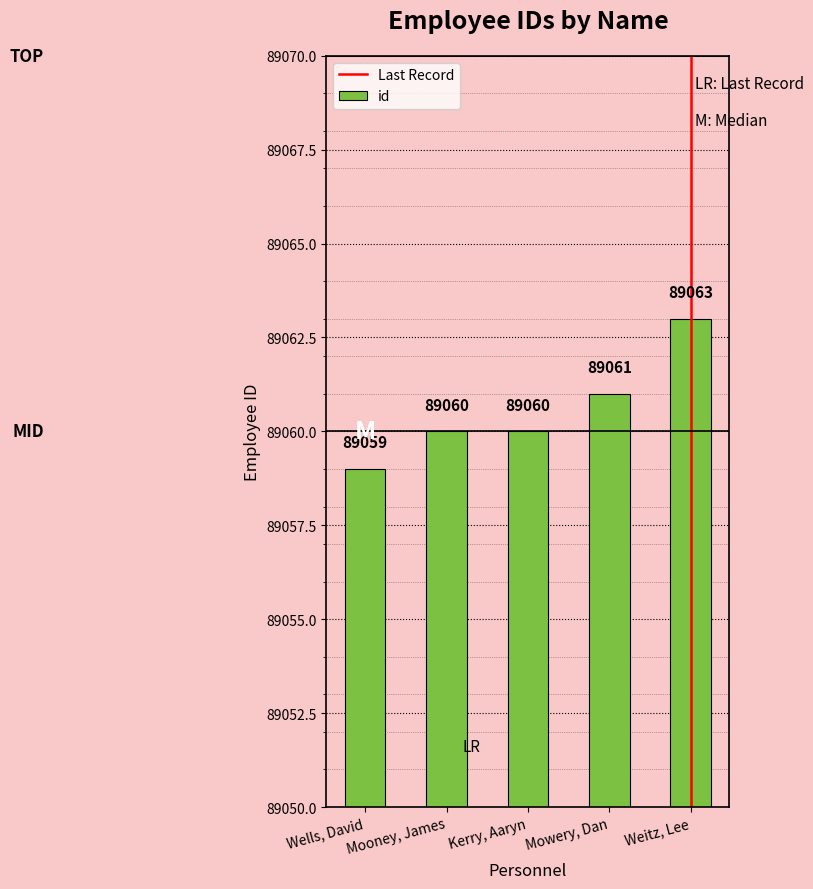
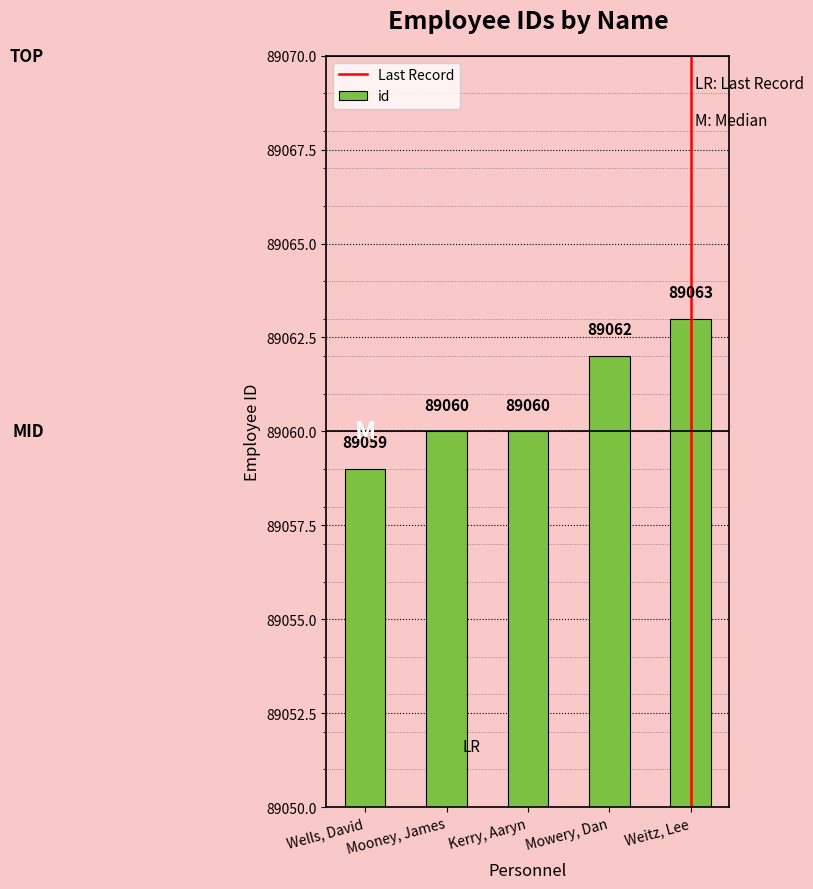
  {
    "Mooney, James": 89060,
    "Kerry, Aaryn": 89060,
-   "Mowery, Dan": 89061,
+   "Mowery, Dan": 89062,
    "Weitz, Lee": 89063
  }
